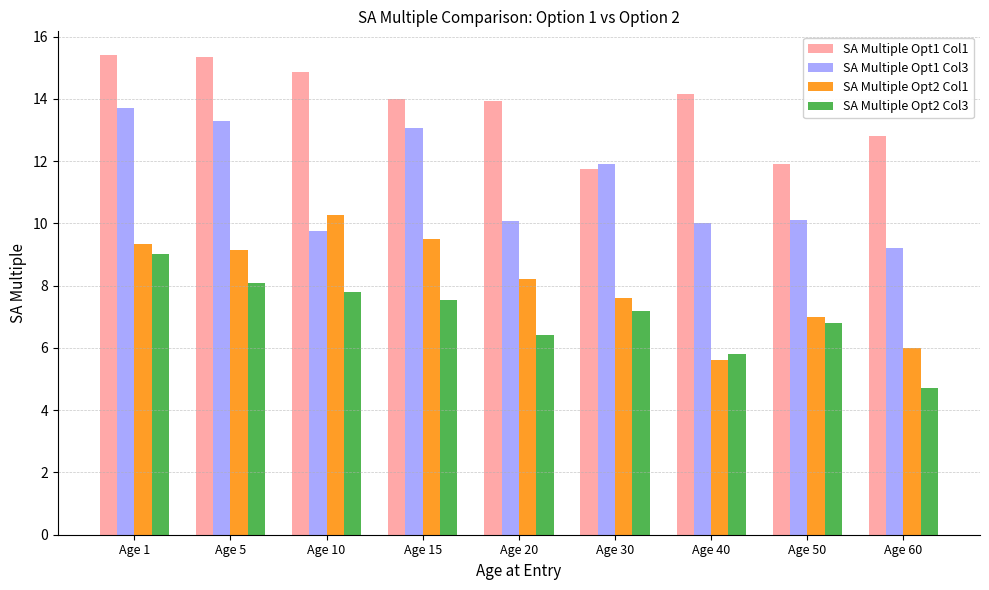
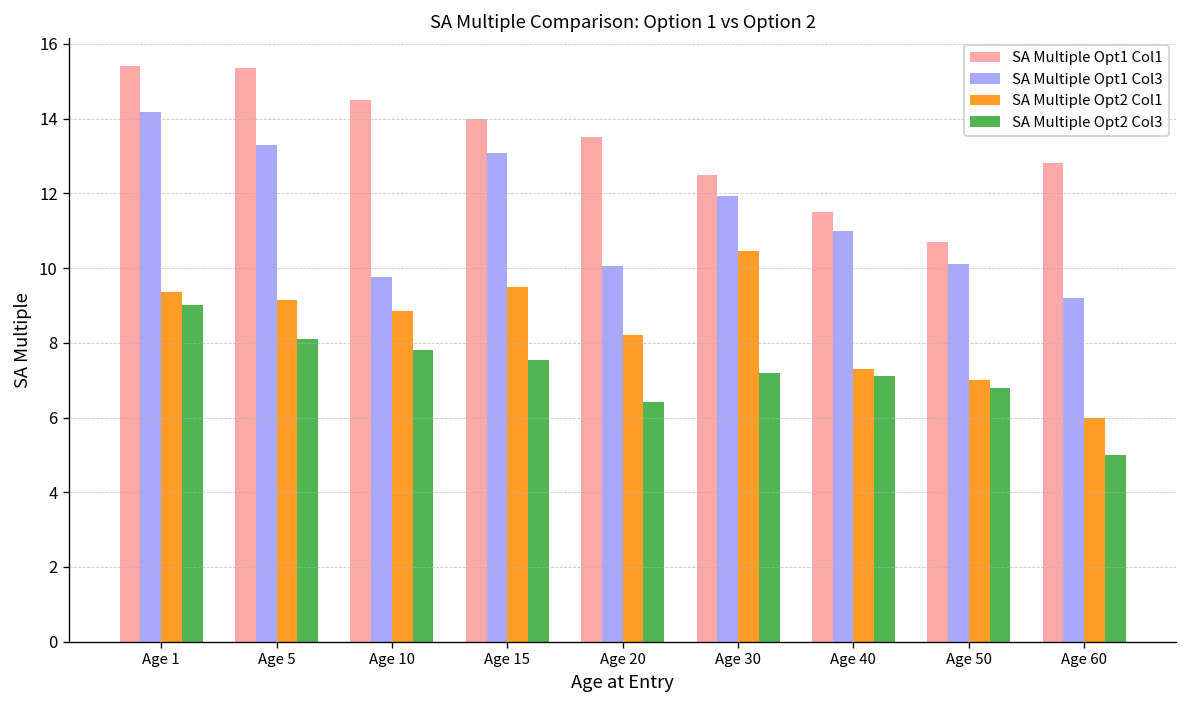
  {
    "SA Multiple Opt1 Col1": {
      "Age 1": 15.4,
      "Age 5": 15.4,
-     "Age 10": 14.8,
+     "Age 10": 14.5,
      "Age 15": 14.0,
-     "Age 20": 13.9,
-     "Age 30": 11.7,
-     "Age 40": 14.2,
-     "Age 50": 11.9,
+     "Age 20": 13.5,
+     "Age 30": 12.5,
+     "Age 40": 11.5,
+     "Age 50": 10.7,
      "Age 60": 12.8
    },
    "SA Multiple Opt1 Col3": {
-     "Age 1": 13.7,
+     "Age 1": 14.2,
      "Age 5": 13.3,
      "Age 10": 9.8,
      "Age 15": 13.1,
      "Age 20": 10.1,
      "Age 30": 11.9,
-     "Age 40": 10,
+     "Age 40": 11,
      "Age 50": 10.1,
      "Age 60": 9.2
    },
    "SA Multiple Opt2 Col1": {
      "Age 1": 9.4,
      "Age 5": 9.2,
-     "Age 10": 10.3,
+     "Age 10": 8.9,
      "Age 15": 9.5,
      "Age 20": 8.2,
-     "Age 30": 7.6,
-     "Age 40": 5.6,
+     "Age 30": 10.5,
+     "Age 40": 7.3,
      "Age 50": 7.0,
      "Age 60": 6.0
    },
    "SA Multiple Opt2 Col3": {
      "Age 1": 9.0,
      "Age 5": 8.1,
      "Age 10": 7.8,
      "Age 15": 7.5,
      "Age 20": 6.4,
      "Age 30": 7.2,
-     "Age 40": 5.8,
+     "Age 40": 7.1,
      "Age 50": 6.8,
-     "Age 60": 4.7
+     "Age 60": 5.0
    }
  }
